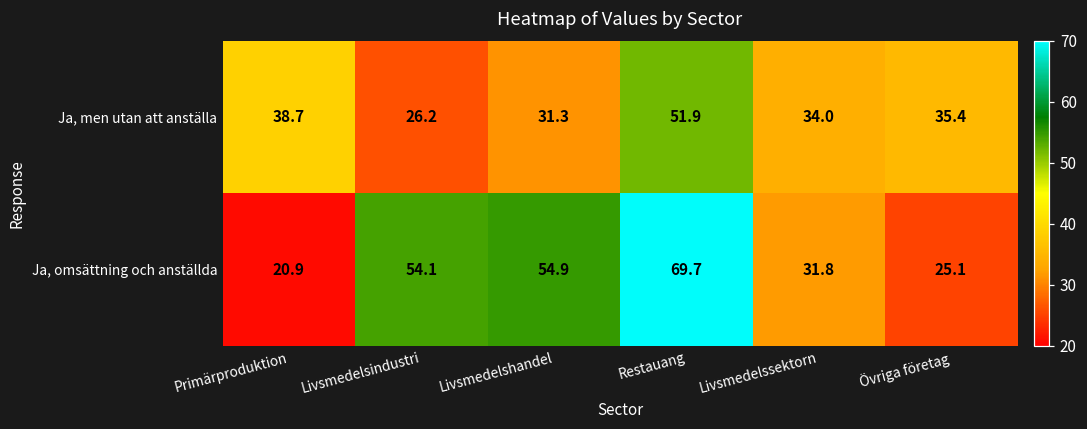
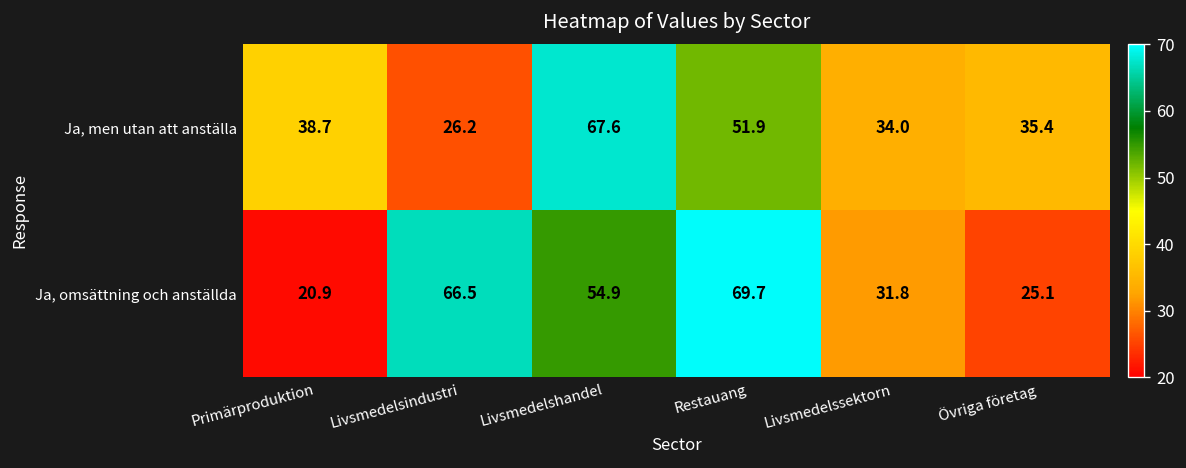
  {
    "Ja, men utan att anställa": {
      "Primärproduktion": 38.7,
      "Livsmedelsindustri": 26.2,
-     "Livsmedelshandel": 31.3,
+     "Livsmedelshandel": 67.6,
      "Restauang": 51.9,
      "Livsmedelssektorn": 34.0,
      "Övriga företag": 35.4
    },
    "Ja, omsättning och anställda": {
      "Primärproduktion": 20.9,
-     "Livsmedelsindustri": 54.1,
+     "Livsmedelsindustri": 66.5,
      "Livsmedelshandel": 54.9,
      "Restauang": 69.7,
      "Livsmedelssektorn": 31.8,
      "Övriga företag": 25.1
    }
  }
